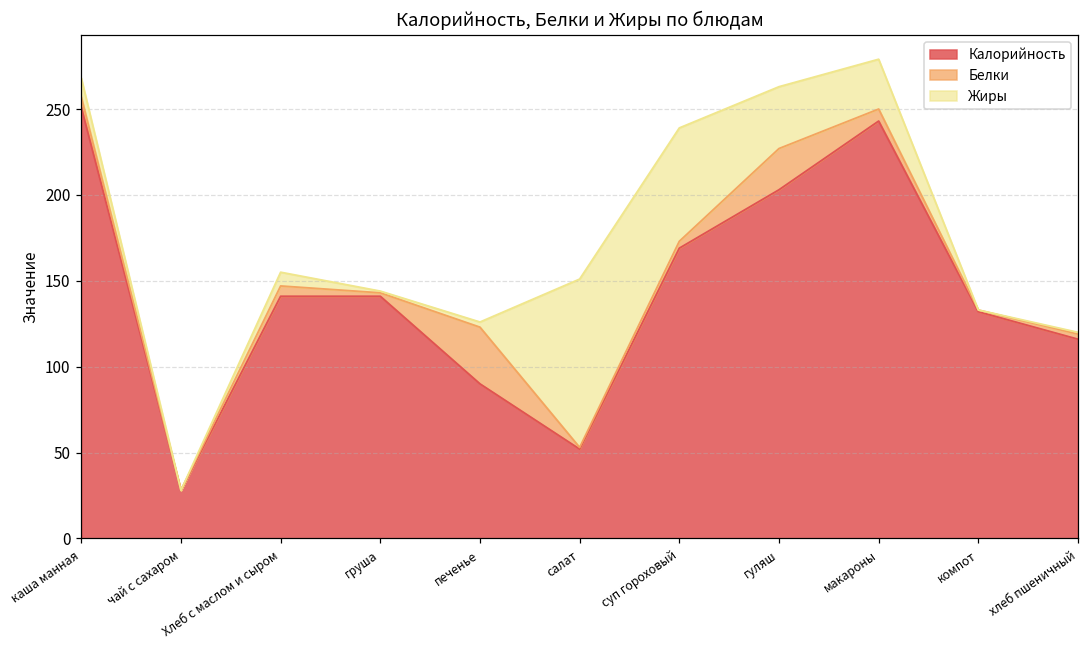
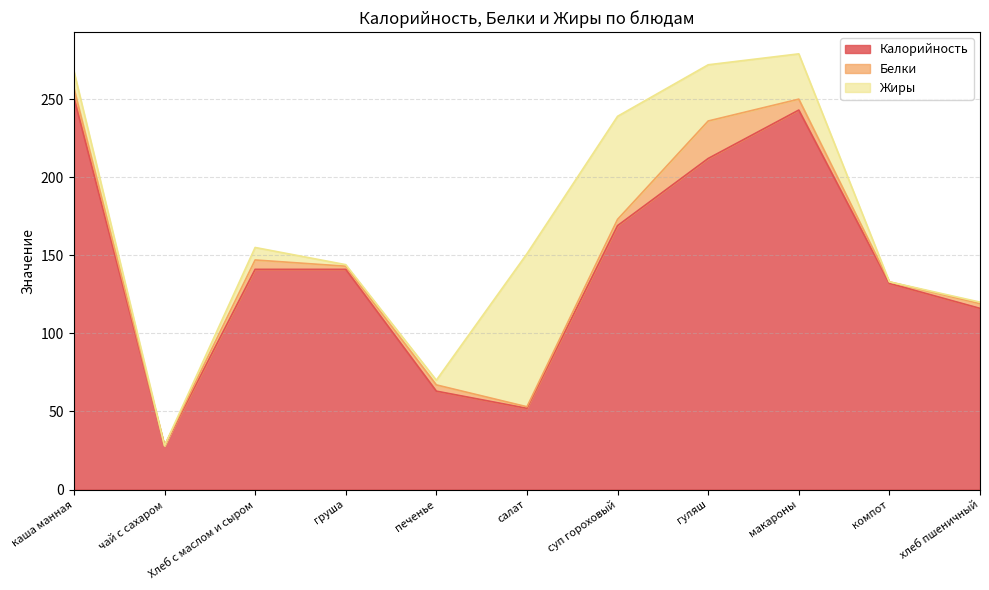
  {
    "Калорийность": {
      "каша манная": 251,
      "Хлеб с маслом и сыром": 141,
      "груша": 141,
-     "печенье": 90,
+     "печенье": 63,
      "суп гороховый": 169,
-     "гуляш": 203,
+     "гуляш": 212,
      "макароны": 243,
      "хлеб пшеничный": 116
    },
    "Белки": {
      "каша манная": 6,
      "Хлеб с маслом и сыром": 6,
-     "печенье": 33,
+     "печенье": 4,
      "суп гороховый": 4,
      "гуляш": 24,
      "макароны": 7
    },
    "Жиры": {
      "каша манная": 11,
      "Хлеб с маслом и сыром": 8,
      "печенье": 3,
      "салат": 98,
      "суп гороховый": 66,
      "гуляш": 36,
      "макароны": 29
    }
  }
